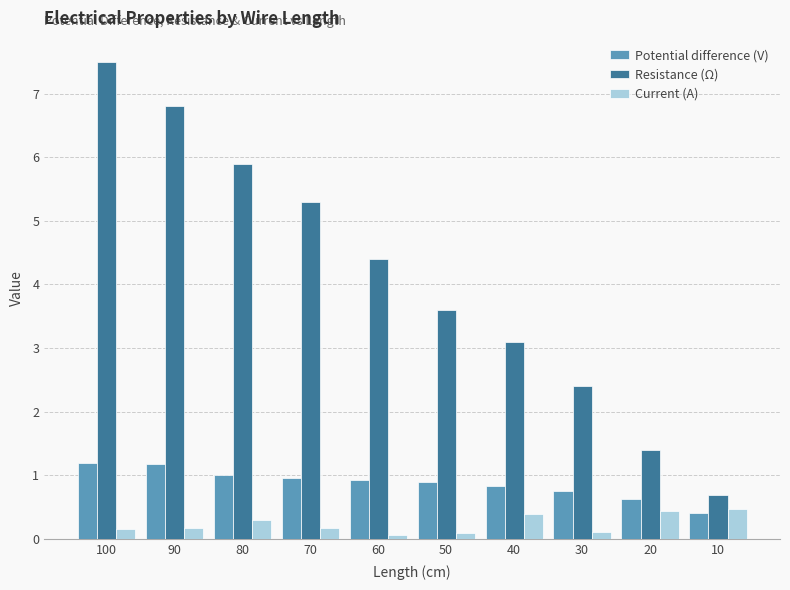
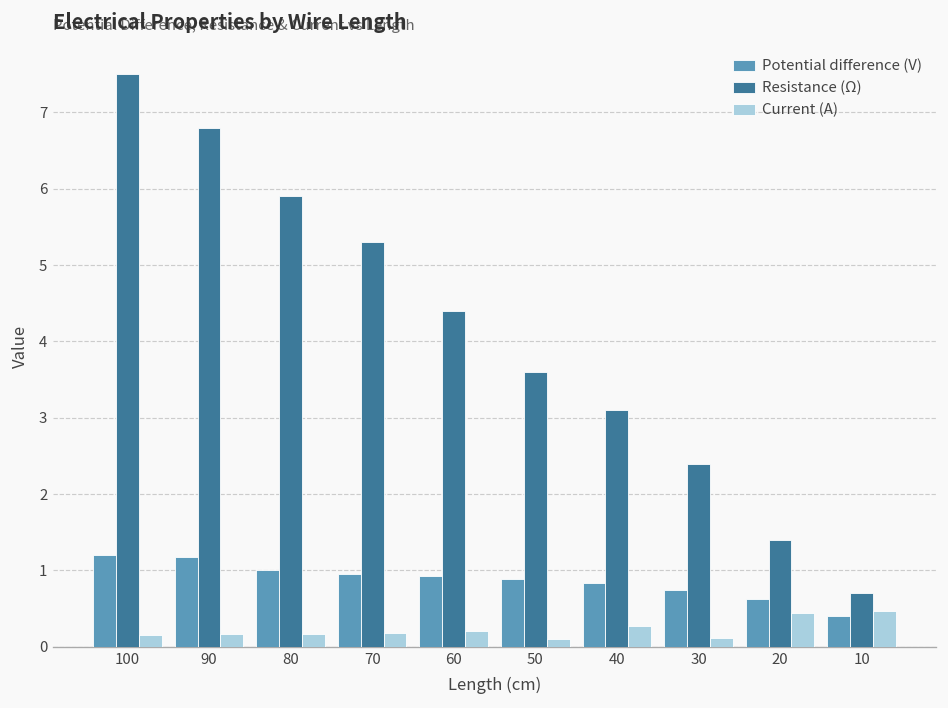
  {
    "Current (A)": {
      "100": 0.2,
      "90": 0.2,
-     "80": 0.3,
+     "80": 0.2,
      "70": 0.2,
-     "60": 0.1,
+     "60": 0.2,
      "50": 0.1,
-     "40": 0.4,
+     "40": 0.3,
      "30": 0.1,
      "20": 0.4,
      "10": 0.5
    }
  }
